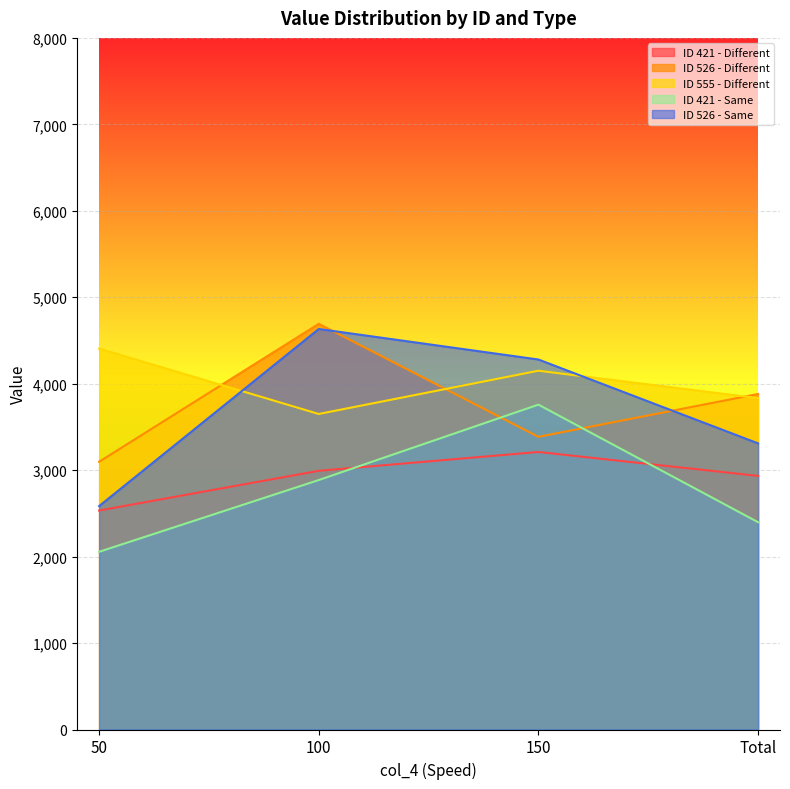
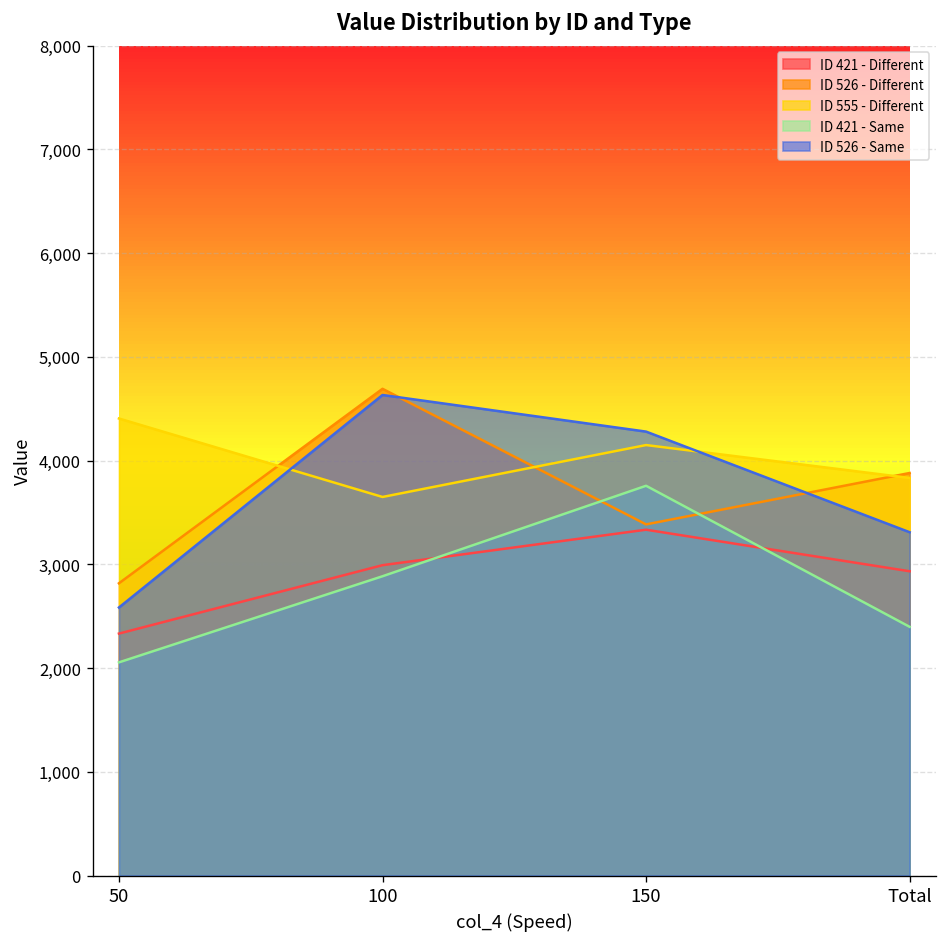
  {
    "ID 421 - Different": {
-     "50": "2,500",
+     "50": "2,300",
      "100": "3,000",
-     "150": "3,200",
+     "150": "3,300",
      "Total": "2,900"
    },
    "ID 526 - Different": {
-     "50": "3,100",
+     "50": "2,800",
      "100": "4,700",
      "150": "3,400",
      "Total": "3,900"
    },
    "ID 555 - Different": {
      "50": "4,400",
      "100": "3,600",
      "150": "4,200",
      "Total": "3,800"
    },
    "ID 421 - Same": {
      "50": "2,100",
      "100": "2,900",
      "150": "3,800",
      "Total": "2,400"
    },
    "ID 526 - Same": {
      "50": "2,600",
      "100": "4,600",
      "150": "4,300",
      "Total": "3,300"
    }
  }
